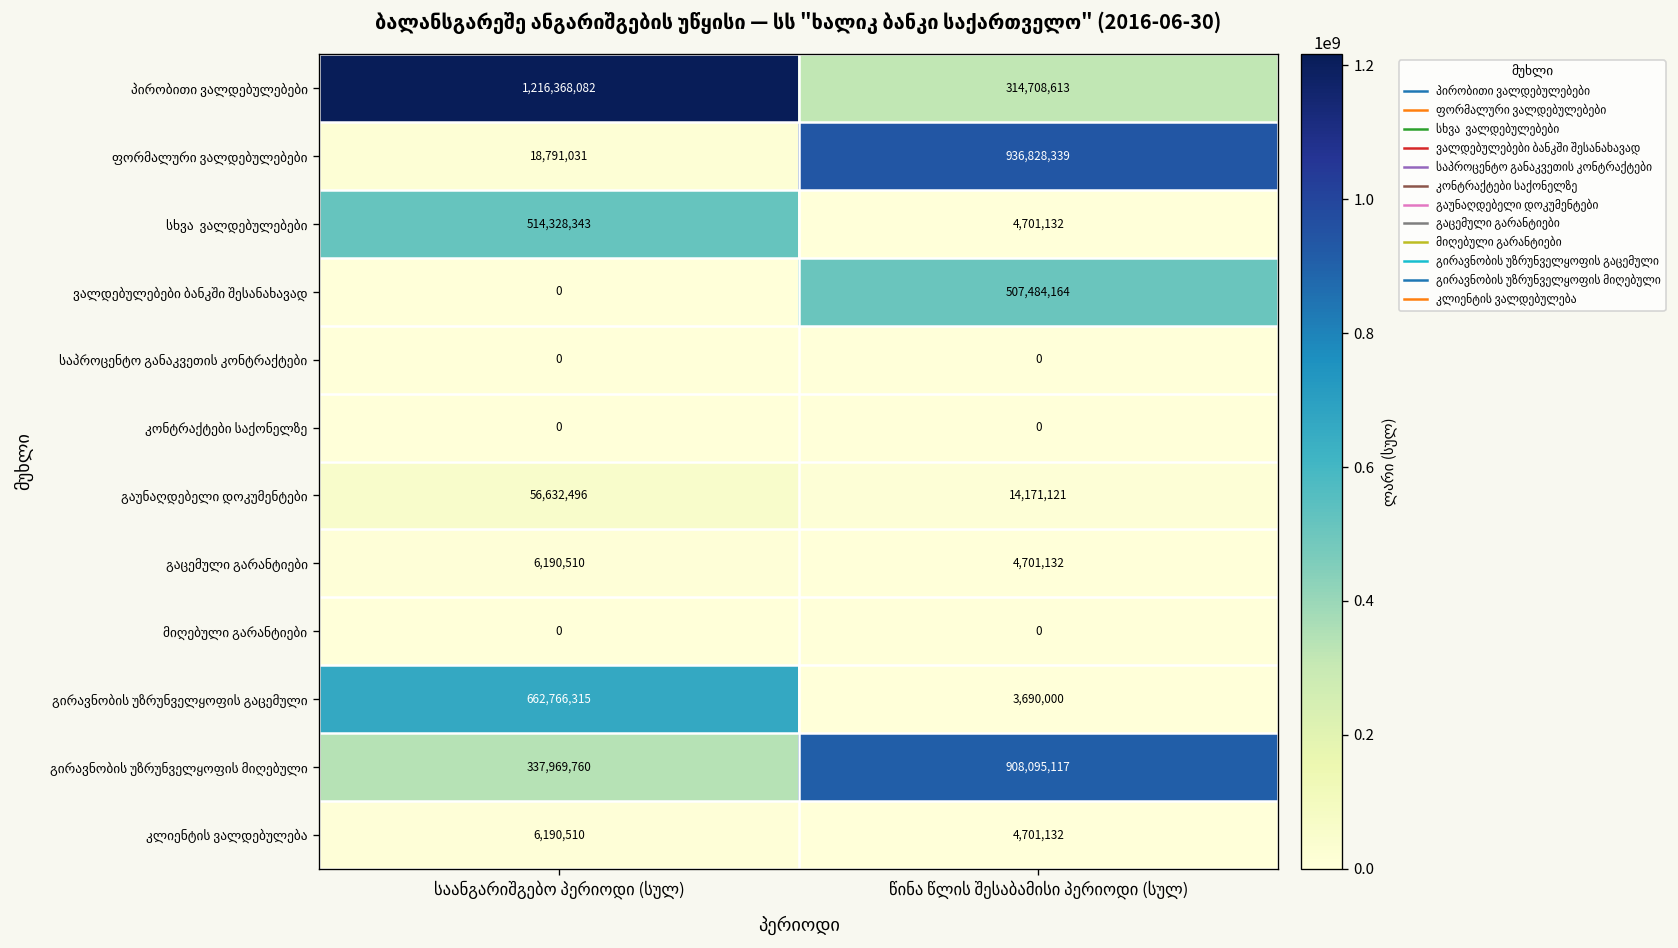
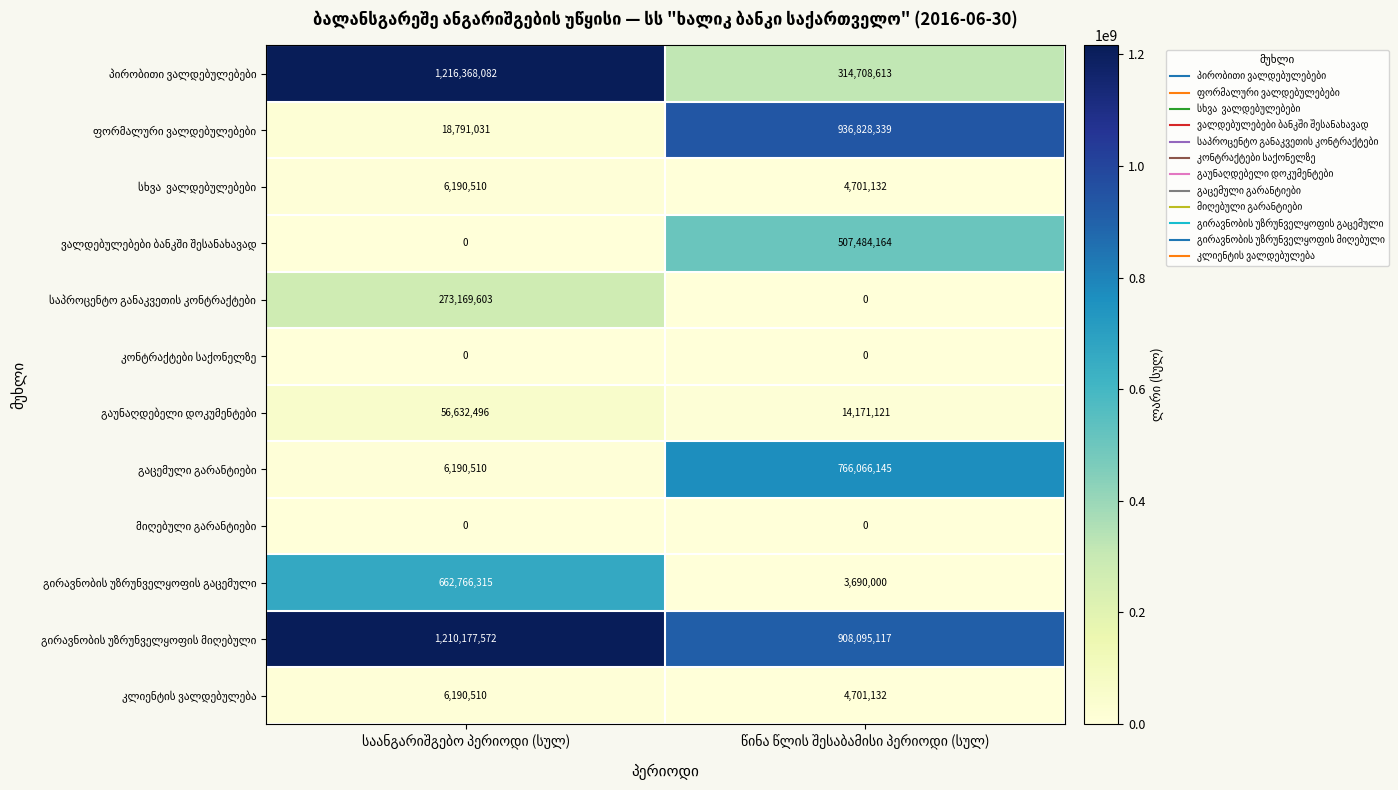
  {
    "პირობითი ვალდებულებები": {
      "საანგარიშგებო პერიოდი (სულ)": "1,216,368,082",
      "წინა წლის შესაბამისი პერიოდი (სულ)": "314,708,613"
    },
    "ფორმალური ვალდებულებები": {
      "საანგარიშგებო პერიოდი (სულ)": "18,791,031",
      "წინა წლის შესაბამისი პერიოდი (სულ)": "936,828,339"
    },
    "სხვა ვალდებულებები": {
-     "საანგარიშგებო პერიოდი (სულ)": "514,328,343",
+     "საანგარიშგებო პერიოდი (სულ)": "6,190,510",
      "წინა წლის შესაბამისი პერიოდი (სულ)": "4,701,132"
    },
    "ვალდებულებები ბანკში შესანახავად": {
      "საანგარიშგებო პერიოდი (სულ)": "0",
      "წინა წლის შესაბამისი პერიოდი (სულ)": "507,484,164"
    },
    "საპროცენტო განაკვეთის კონტრაქტები": {
-     "საანგარიშგებო პერიოდი (სულ)": "0",
+     "საანგარიშგებო პერიოდი (სულ)": "273,169,603",
      "წინა წლის შესაბამისი პერიოდი (სულ)": "0"
    },
    "კონტრაქტები საქონელზე": {
      "საანგარიშგებო პერიოდი (სულ)": "0",
      "წინა წლის შესაბამისი პერიოდი (სულ)": "0"
    },
    "გაუნაღდებელი დოკუმენტები": {
      "საანგარიშგებო პერიოდი (სულ)": "56,632,496",
      "წინა წლის შესაბამისი პერიოდი (სულ)": "14,171,121"
    },
    "გაცემული გარანტიები": {
      "საანგარიშგებო პერიოდი (სულ)": "6,190,510",
-     "წინა წლის შესაბამისი პერიოდი (სულ)": "4,701,132"
+     "წინა წლის შესაბამისი პერიოდი (სულ)": "766,066,145"
    },
    "მიღებული გარანტიები": {
      "საანგარიშგებო პერიოდი (სულ)": "0",
      "წინა წლის შესაბამისი პერიოდი (სულ)": "0"
    },
    "გირავნობის უზრუნველყოფის გაცემული": {
      "საანგარიშგებო პერიოდი (სულ)": "662,766,315",
      "წინა წლის შესაბამისი პერიოდი (სულ)": "3,690,000"
    },
    "გირავნობის უზრუნველყოფის მიღებული": {
-     "საანგარიშგებო პერიოდი (სულ)": "337,969,760",
+     "საანგარიშგებო პერიოდი (სულ)": "1,210,177,572",
      "წინა წლის შესაბამისი პერიოდი (სულ)": "908,095,117"
    },
    "კლიენტის ვალდებულება": {
      "საანგარიშგებო პერიოდი (სულ)": "6,190,510",
      "წინა წლის შესაბამისი პერიოდი (სულ)": "4,701,132"
    }
  }
